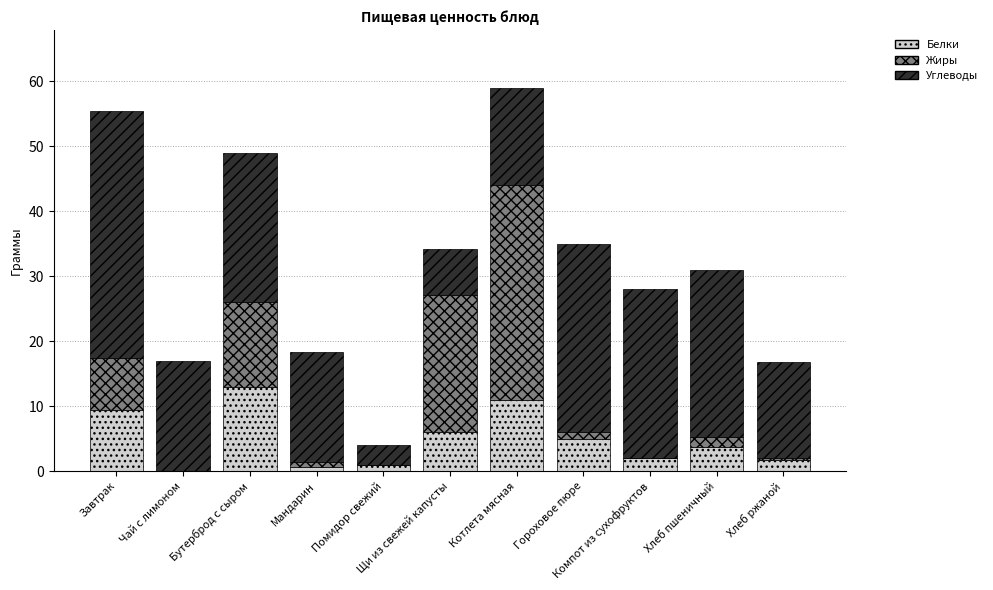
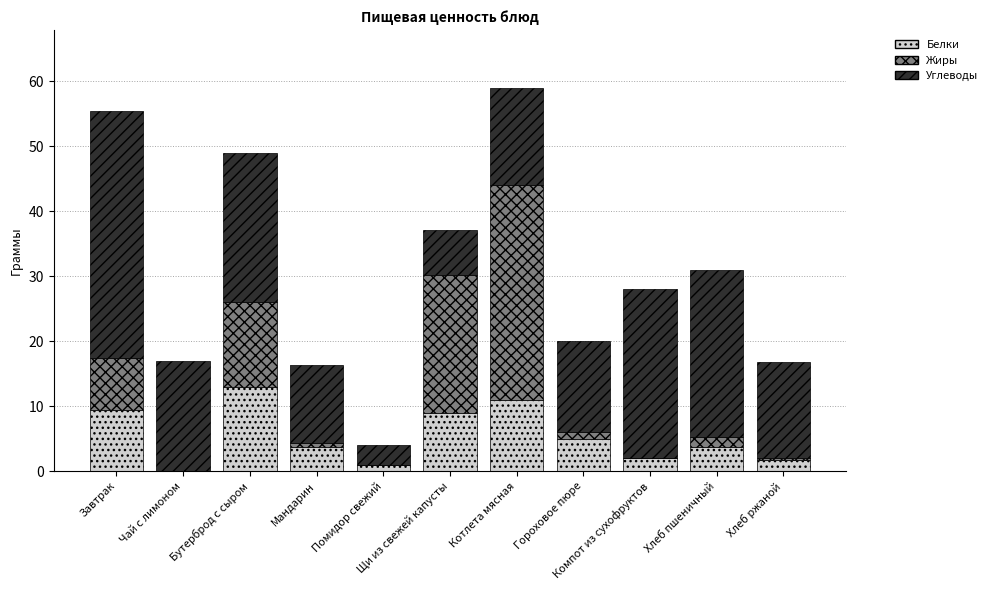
  {
    "Белки": {
      "Завтрак": 9,
      "Чай с лимоном": 0,
      "Бутерброд с сыром": 13,
-     "Мандарин": 1,
+     "Мандарин": 4,
      "Помидор свежий": 1,
-     "Щи из свежей капусты": 6,
+     "Щи из свежей капусты": 9,
      "Котлета мясная": 11,
      "Гороховое пюре": 5,
      "Компот из сухофруктов": 2,
      "Хлеб пшеничный": 4,
      "Хлеб ржаной": 2
    },
    "Жиры": {
      "Завтрак": 8,
      "Чай с лимоном": 0,
      "Бутерброд с сыром": 13,
      "Мандарин": 1,
      "Помидор свежий": 0,
      "Щи из свежей капусты": 21,
      "Котлета мясная": 33,
      "Гороховое пюре": 1,
      "Компот из сухофруктов": 0,
      "Хлеб пшеничный": 1
    },
    "Углеводы": {
      "Завтрак": 38,
      "Чай с лимоном": 17,
      "Бутерброд с сыром": 23,
-     "Мандарин": 17,
+     "Мандарин": 12,
      "Помидор свежий": 3,
      "Щи из свежей капусты": 7,
      "Котлета мясная": 15,
-     "Гороховое пюре": 29,
+     "Гороховое пюре": 14,
      "Компот из сухофруктов": 26,
      "Хлеб пшеничный": 26,
      "Хлеб ржаной": 15
    }
  }
